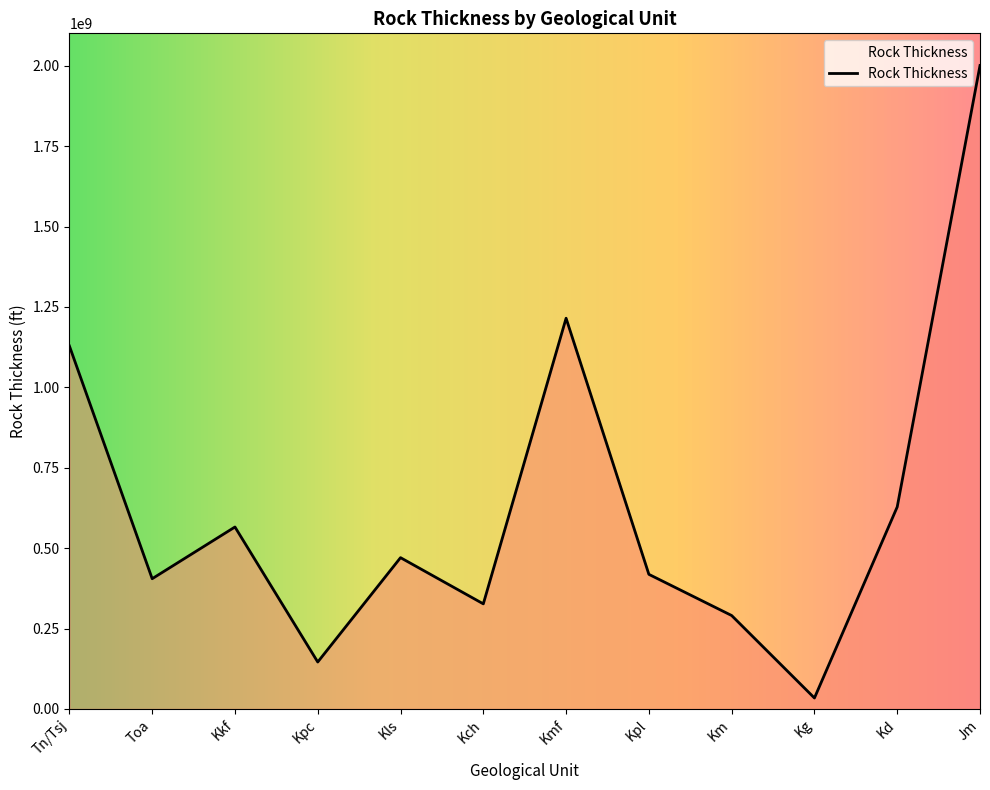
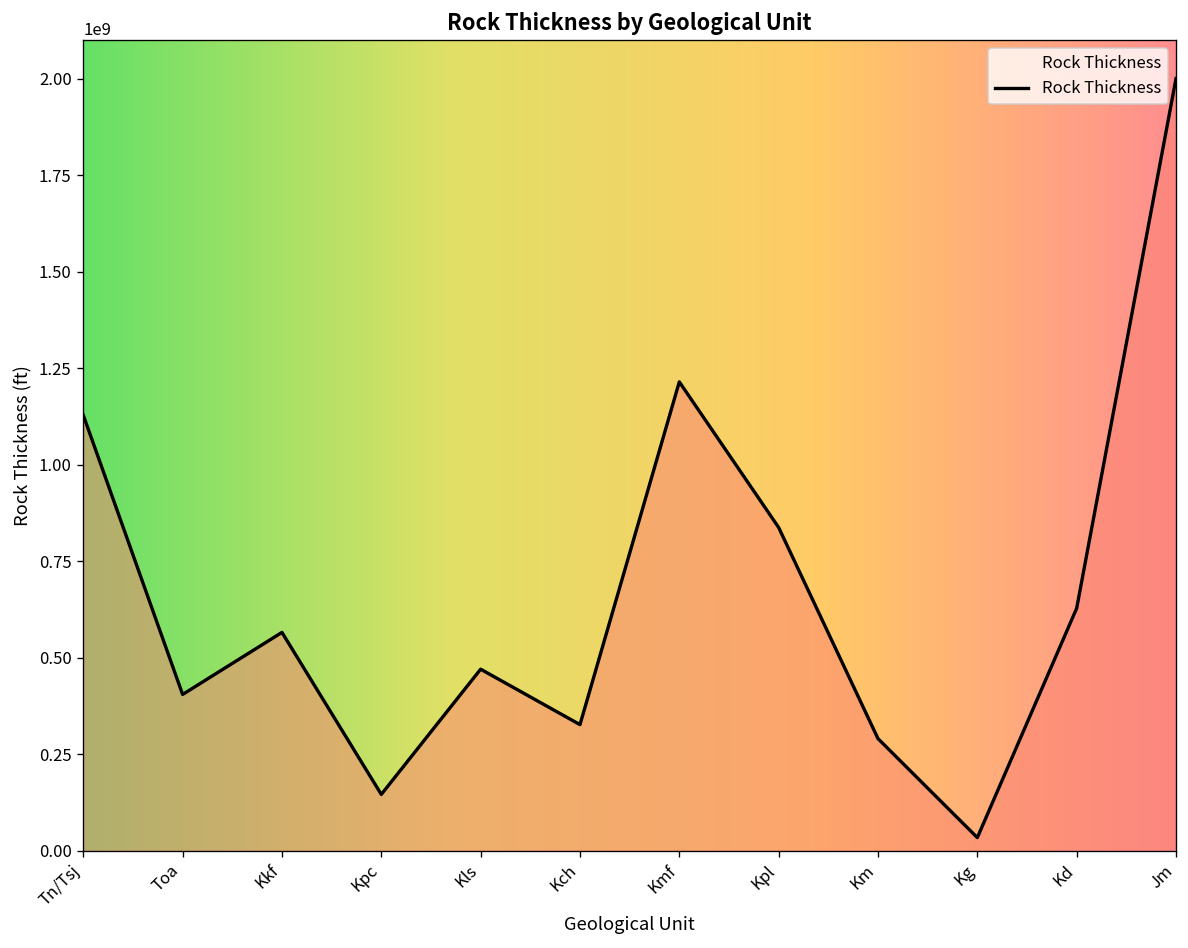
  {
    "Tn/Tsj": 1130000000,
    "Toa": 400000000,
    "Kkf": 570000000,
    "Kpc": 150000000,
    "Kls": 470000000,
    "Kch": 330000000,
    "Kmf": 1210000000,
-   "Kpl": 420000000,
+   "Kpl": 840000000,
    "Km": 290000000,
    "Kg": 30000000,
    "Kd": 630000000,
    "Jm": 2000000000
  }
